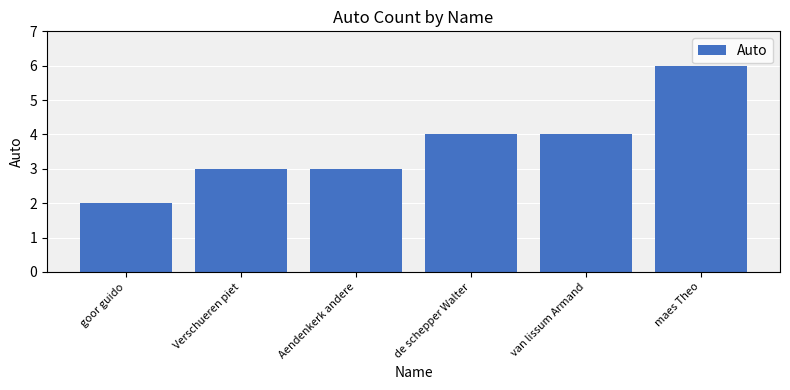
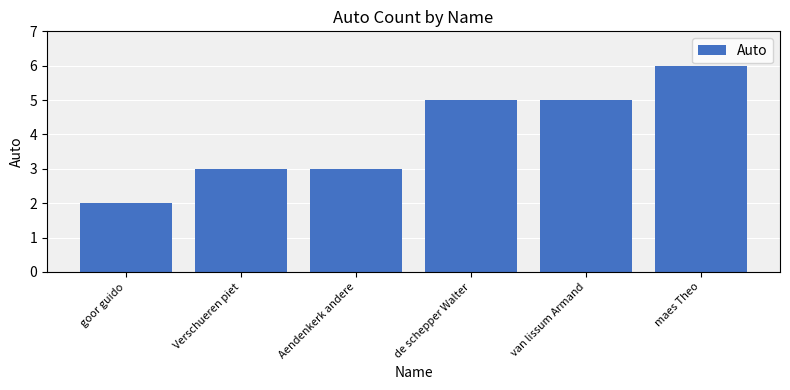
  {
    "goor guido": 2,
    "Verschueren piet": 3,
    "Aendenkerk andere": 3,
-   "de schepper Walter": 4,
-   "van lissum Armand": 4,
+   "de schepper Walter": 5,
+   "van lissum Armand": 5,
    "maes Theo": 6
  }
